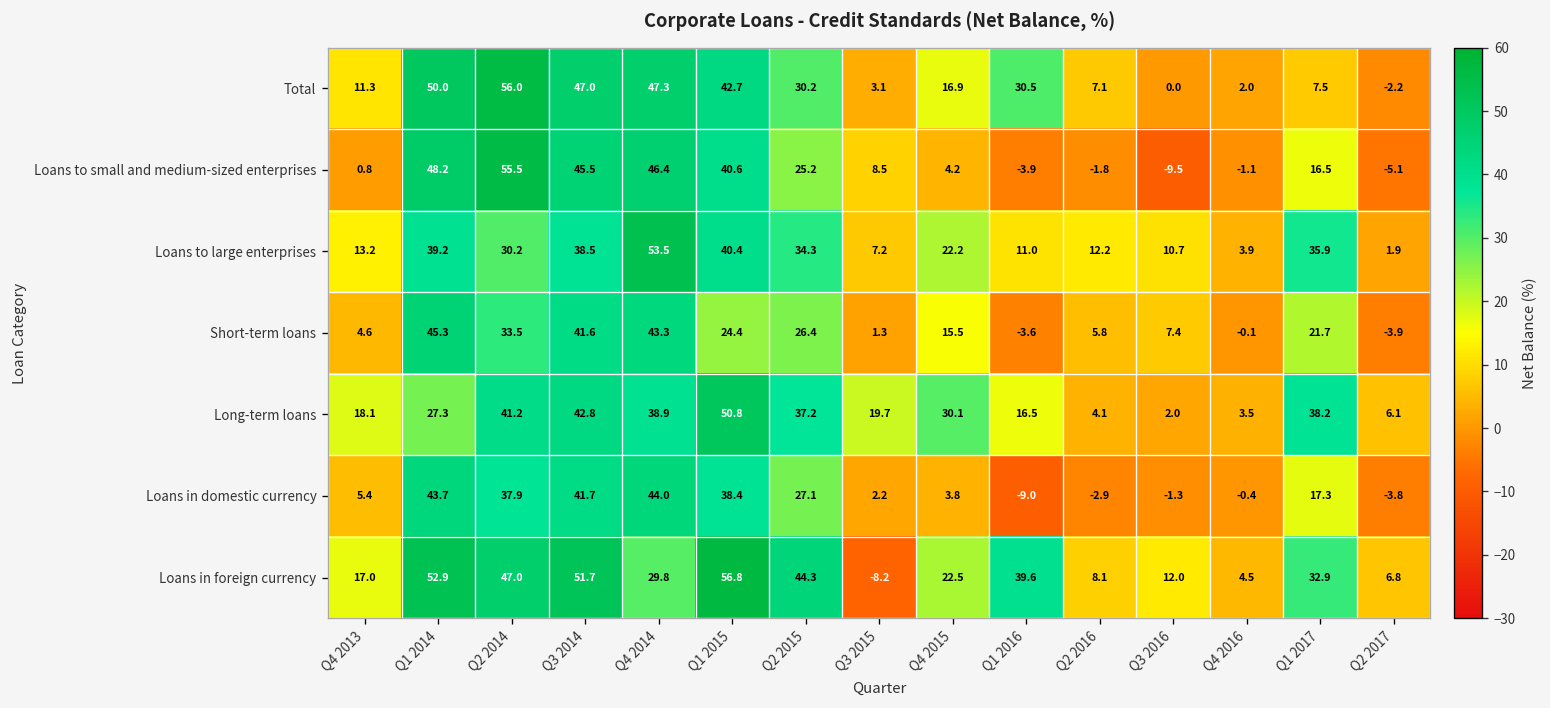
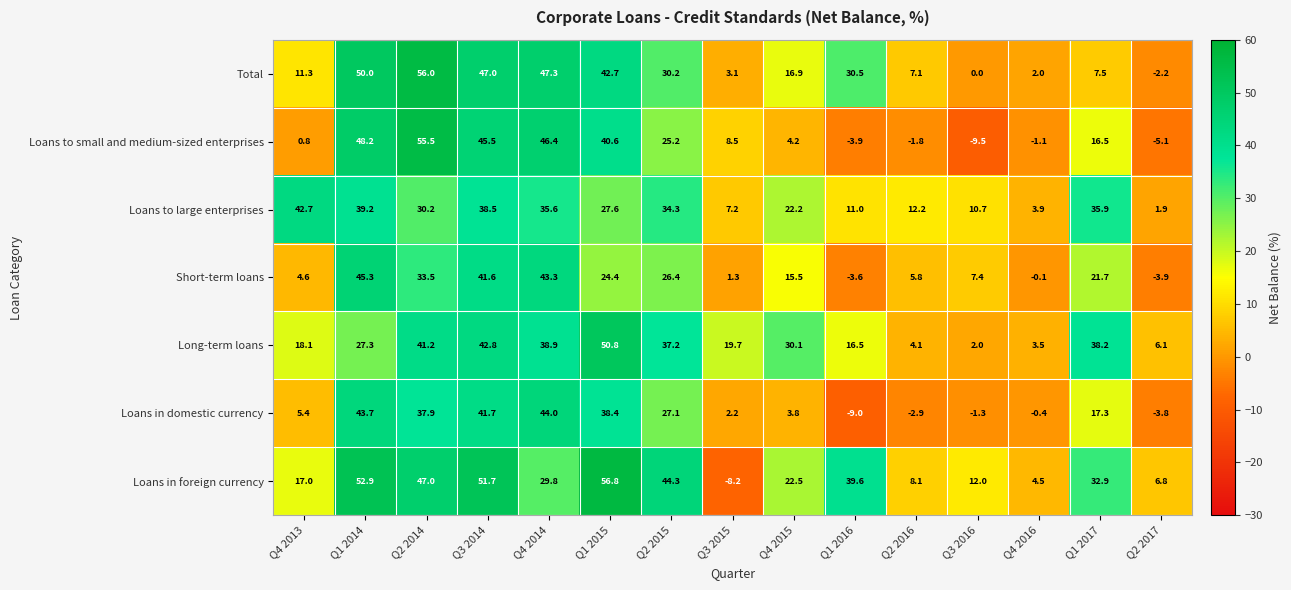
  {
    "Total": {
      "Q4 2013": 11.3,
      "Q1 2014": 50.0,
      "Q2 2014": 56.0,
      "Q3 2014": 47.0,
      "Q4 2014": 47.3,
      "Q1 2015": 42.7,
      "Q2 2015": 30.2,
      "Q3 2015": 3.1,
      "Q4 2015": 16.9,
      "Q1 2016": 30.5,
      "Q2 2016": 7.1,
      "Q3 2016": 0.0,
      "Q4 2016": 2.0,
      "Q1 2017": 7.5,
      "Q2 2017": -2.2
    },
    "Loans to small and medium-sized enterprises": {
      "Q4 2013": 0.8,
      "Q1 2014": 48.2,
      "Q2 2014": 55.5,
      "Q3 2014": 45.5,
      "Q4 2014": 46.4,
      "Q1 2015": 40.6,
      "Q2 2015": 25.2,
      "Q3 2015": 8.5,
      "Q4 2015": 4.2,
      "Q1 2016": -3.9,
      "Q2 2016": -1.8,
      "Q3 2016": -9.5,
      "Q4 2016": -1.1,
      "Q1 2017": 16.5,
      "Q2 2017": -5.1
    },
    "Loans to large enterprises": {
-     "Q4 2013": 13.2,
+     "Q4 2013": 42.7,
      "Q1 2014": 39.2,
      "Q2 2014": 30.2,
      "Q3 2014": 38.5,
-     "Q4 2014": 53.5,
-     "Q1 2015": 40.4,
+     "Q4 2014": 35.6,
+     "Q1 2015": 27.6,
      "Q2 2015": 34.3,
      "Q3 2015": 7.2,
      "Q4 2015": 22.2,
      "Q1 2016": 11.0,
      "Q2 2016": 12.2,
      "Q3 2016": 10.7,
      "Q4 2016": 3.9,
      "Q1 2017": 35.9,
      "Q2 2017": 1.9
    },
    "Short-term loans": {
      "Q4 2013": 4.6,
      "Q1 2014": 45.3,
      "Q2 2014": 33.5,
      "Q3 2014": 41.6,
      "Q4 2014": 43.3,
      "Q1 2015": 24.4,
      "Q2 2015": 26.4,
      "Q3 2015": 1.3,
      "Q4 2015": 15.5,
      "Q1 2016": -3.6,
      "Q2 2016": 5.8,
      "Q3 2016": 7.4,
      "Q4 2016": -0.1,
      "Q1 2017": 21.7,
      "Q2 2017": -3.9
    },
    "Long-term loans": {
      "Q4 2013": 18.1,
      "Q1 2014": 27.3,
      "Q2 2014": 41.2,
      "Q3 2014": 42.8,
      "Q4 2014": 38.9,
      "Q1 2015": 50.8,
      "Q2 2015": 37.2,
      "Q3 2015": 19.7,
      "Q4 2015": 30.1,
      "Q1 2016": 16.5,
      "Q2 2016": 4.1,
      "Q3 2016": 2.0,
      "Q4 2016": 3.5,
      "Q1 2017": 38.2,
      "Q2 2017": 6.1
    },
    "Loans in domestic currency": {
      "Q4 2013": 5.4,
      "Q1 2014": 43.7,
      "Q2 2014": 37.9,
      "Q3 2014": 41.7,
      "Q4 2014": 44.0,
      "Q1 2015": 38.4,
      "Q2 2015": 27.1,
      "Q3 2015": 2.2,
      "Q4 2015": 3.8,
      "Q1 2016": -9.0,
      "Q2 2016": -2.9,
      "Q3 2016": -1.3,
      "Q4 2016": -0.4,
      "Q1 2017": 17.3,
      "Q2 2017": -3.8
    },
    "Loans in foreign currency": {
      "Q4 2013": 17.0,
      "Q1 2014": 52.9,
      "Q2 2014": 47.0,
      "Q3 2014": 51.7,
      "Q4 2014": 29.8,
      "Q1 2015": 56.8,
      "Q2 2015": 44.3,
      "Q3 2015": -8.2,
      "Q4 2015": 22.5,
      "Q1 2016": 39.6,
      "Q2 2016": 8.1,
      "Q3 2016": 12.0,
      "Q4 2016": 4.5,
      "Q1 2017": 32.9,
      "Q2 2017": 6.8
    }
  }
